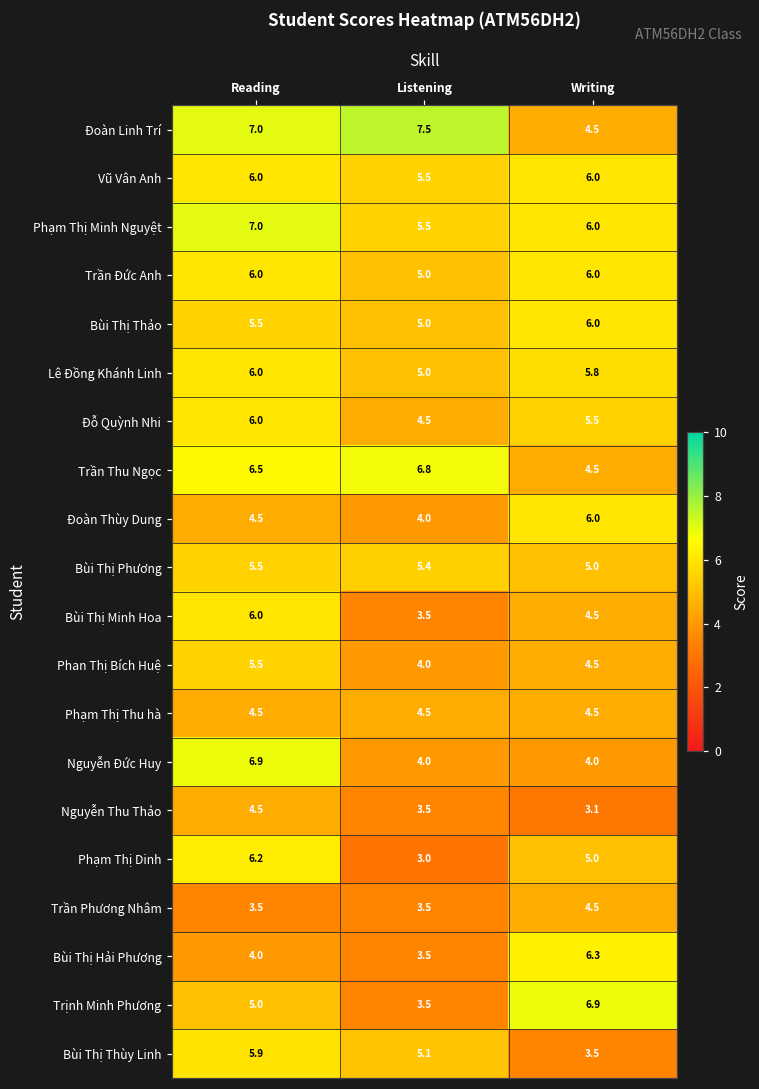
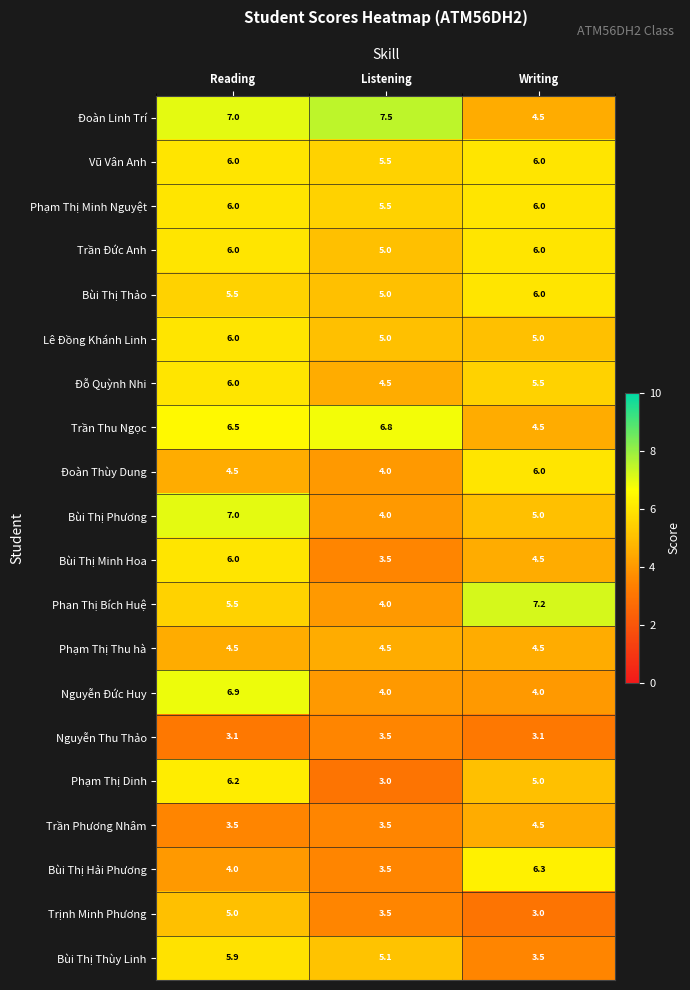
  {
    "Đoàn Linh Trí": {
      "Reading": 7.0,
      "Listening": 7.5,
      "Writing": 4.5
    },
    "Vũ Vân Anh": {
      "Reading": 6.0,
      "Listening": 5.5,
      "Writing": 6.0
    },
    "Phạm Thị Minh Nguyệt": {
-     "Reading": 7.0,
+     "Reading": 6.0,
      "Listening": 5.5,
      "Writing": 6.0
    },
    "Trần Đức Anh": {
      "Reading": 6.0,
      "Listening": 5.0,
      "Writing": 6.0
    },
    "Bùi Thị Thảo": {
      "Reading": 5.5,
      "Listening": 5.0,
      "Writing": 6.0
    },
    "Lê Đồng Khánh Linh": {
      "Reading": 6.0,
      "Listening": 5.0,
-     "Writing": 5.8
+     "Writing": 5.0
    },
    "Đỗ Quỳnh Nhi": {
      "Reading": 6.0,
      "Listening": 4.5,
      "Writing": 5.5
    },
    "Trần Thu Ngọc": {
      "Reading": 6.5,
      "Listening": 6.8,
      "Writing": 4.5
    },
    "Đoàn Thùy Dung": {
      "Reading": 4.5,
      "Listening": 4.0,
      "Writing": 6.0
    },
    "Bùi Thị Phương": {
-     "Reading": 5.5,
-     "Listening": 5.4,
+     "Reading": 7.0,
+     "Listening": 4.0,
      "Writing": 5.0
    },
    "Bùi Thị Minh Hoa": {
      "Reading": 6.0,
      "Listening": 3.5,
      "Writing": 4.5
    },
    "Phan Thị Bích Huệ": {
      "Reading": 5.5,
      "Listening": 4.0,
-     "Writing": 4.5
+     "Writing": 7.2
    },
    "Phạm Thị Thu hà": {
      "Reading": 4.5,
      "Listening": 4.5,
      "Writing": 4.5
    },
    "Nguyễn Đức Huy": {
      "Reading": 6.9,
      "Listening": 4.0,
      "Writing": 4.0
    },
    "Nguyễn Thu Thảo": {
-     "Reading": 4.5,
+     "Reading": 3.1,
      "Listening": 3.5,
      "Writing": 3.1
    },
    "Phạm Thị Dinh": {
      "Reading": 6.2,
      "Listening": 3.0,
      "Writing": 5.0
    },
    "Trần Phương Nhâm": {
      "Reading": 3.5,
      "Listening": 3.5,
      "Writing": 4.5
    },
    "Bùi Thị Hải Phương": {
      "Reading": 4.0,
      "Listening": 3.5,
      "Writing": 6.3
    },
    "Trịnh Minh Phương": {
      "Reading": 5.0,
      "Listening": 3.5,
-     "Writing": 6.9
+     "Writing": 3.0
    },
    "Bùi Thị Thùy Linh": {
      "Reading": 5.9,
      "Listening": 5.1,
      "Writing": 3.5
    }
  }
